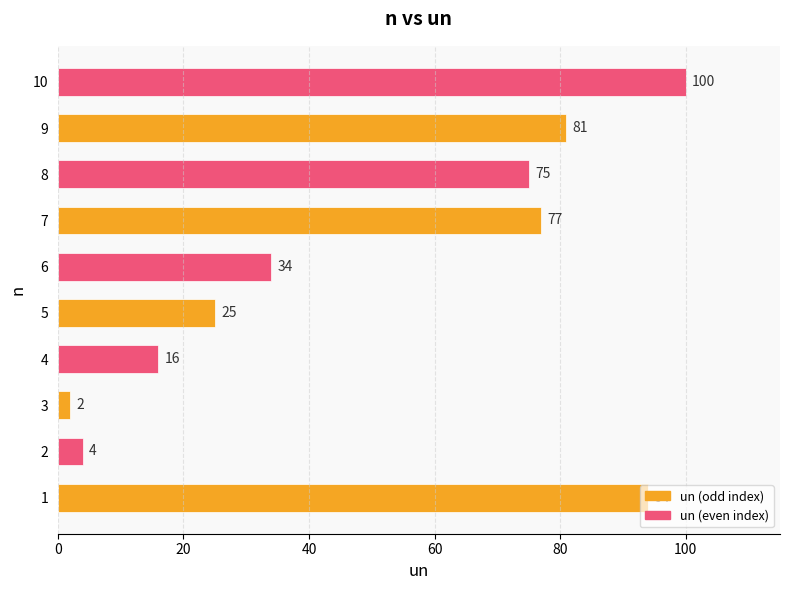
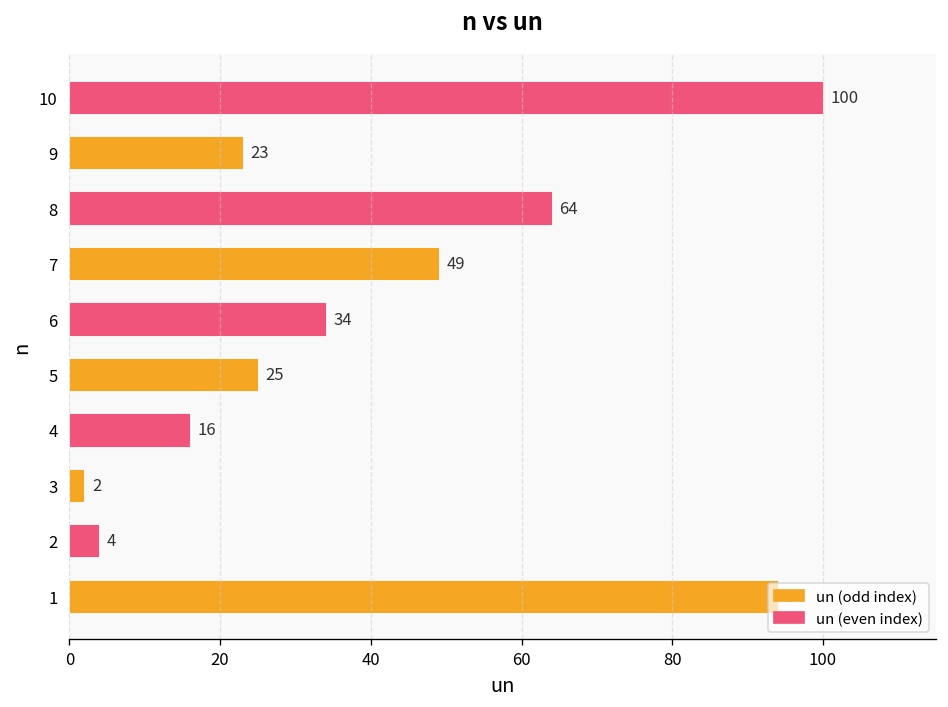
  {
    "10": 100,
-   "9": 81,
-   "8": 75,
-   "7": 77,
+   "9": 23,
+   "8": 64,
+   "7": 49,
    "6": 34,
    "5": 25,
    "4": 16,
    "3": 2,
    "2": 4
  }
